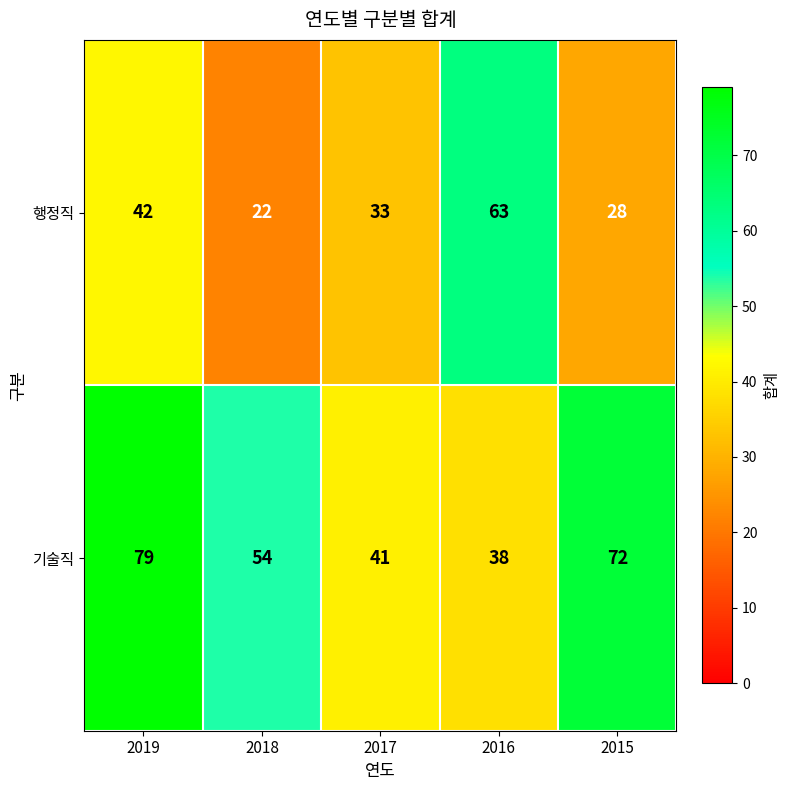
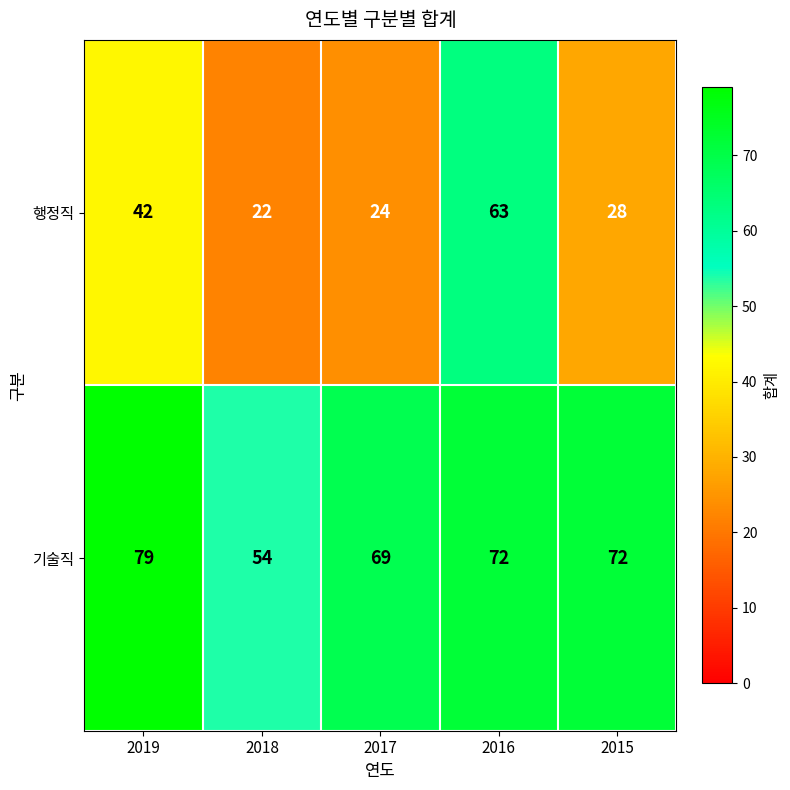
  {
    "행정직": {
      "2019": 42,
      "2018": 22,
-     "2017": 33,
+     "2017": 24,
      "2016": 63,
      "2015": 28
    },
    "기술직": {
      "2019": 79,
      "2018": 54,
-     "2017": 41,
-     "2016": 38,
+     "2017": 69,
+     "2016": 72,
      "2015": 72
    }
  }
